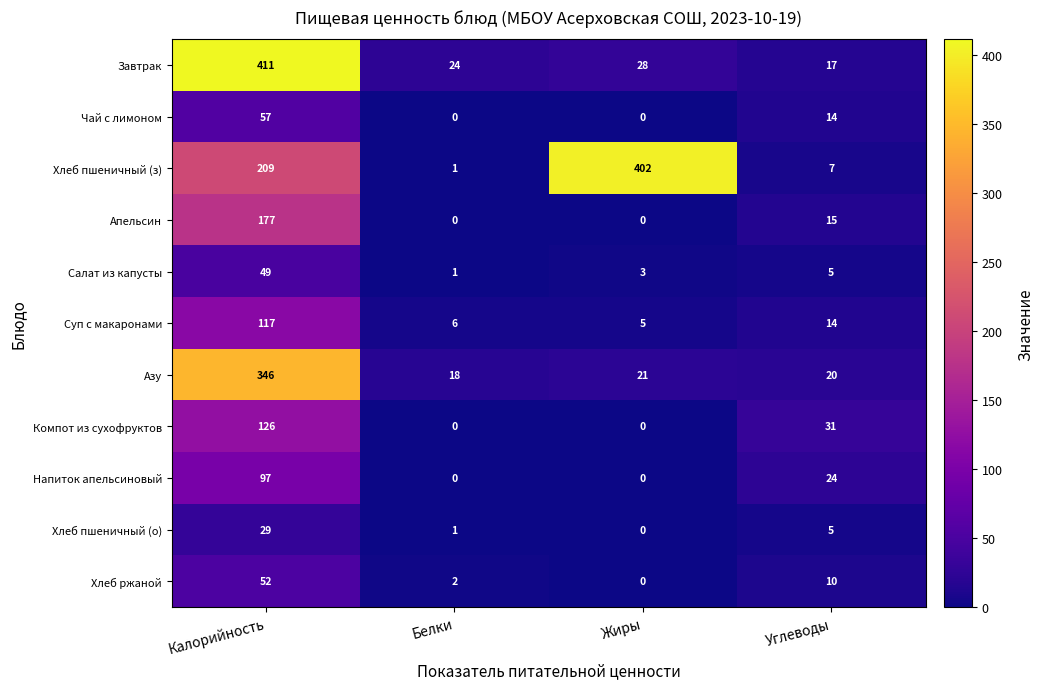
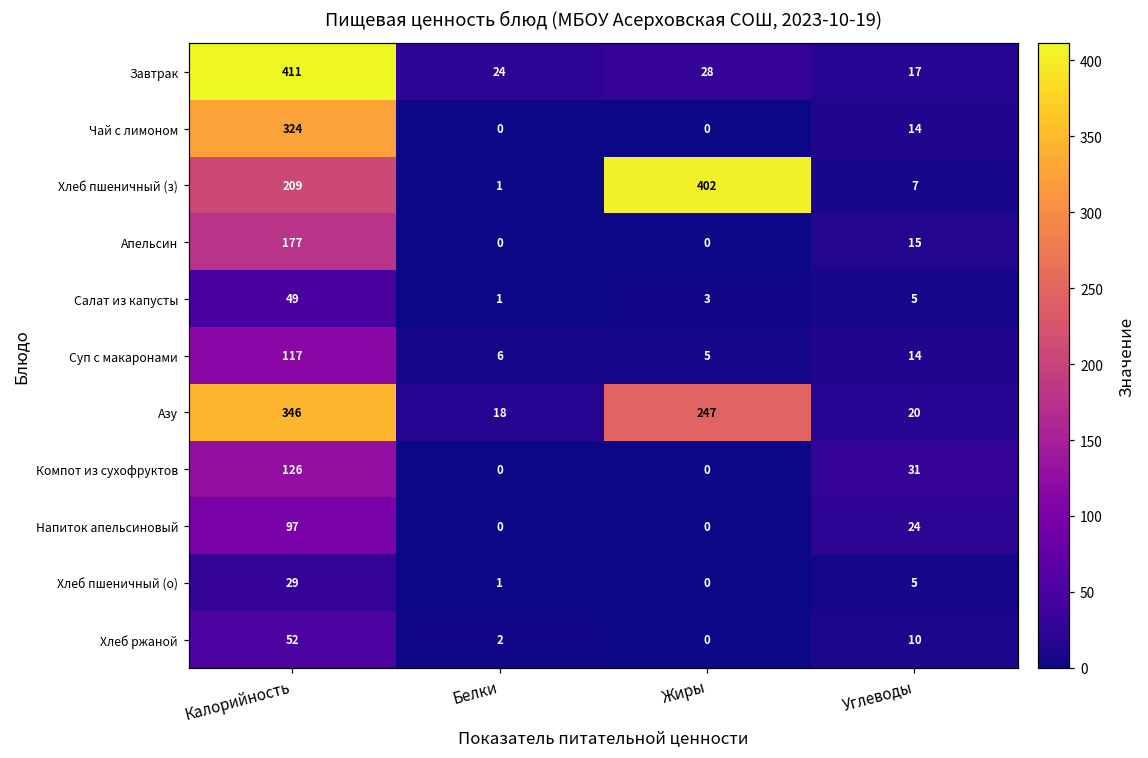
  {
    "Завтрак": {
      "Калорийность": 411,
      "Белки": 24,
      "Жиры": 28,
      "Углеводы": 17
    },
    "Чай с лимоном": {
-     "Калорийность": 57,
+     "Калорийность": 324,
      "Белки": 0,
      "Жиры": 0,
      "Углеводы": 14
    },
    "Хлеб пшеничный (з)": {
      "Калорийность": 209,
      "Белки": 1,
      "Жиры": 402,
      "Углеводы": 7
    },
    "Апельсин": {
      "Калорийность": 177,
      "Белки": 0,
      "Жиры": 0,
      "Углеводы": 15
    },
    "Салат из капусты": {
      "Калорийность": 49,
      "Белки": 1,
      "Жиры": 3,
      "Углеводы": 5
    },
    "Суп с макаронами": {
      "Калорийность": 117,
      "Белки": 6,
      "Жиры": 5,
      "Углеводы": 14
    },
    "Азу": {
      "Калорийность": 346,
      "Белки": 18,
-     "Жиры": 21,
+     "Жиры": 247,
      "Углеводы": 20
    },
    "Компот из сухофруктов": {
      "Калорийность": 126,
      "Белки": 0,
      "Жиры": 0,
      "Углеводы": 31
    },
    "Напиток апельсиновый": {
      "Калорийность": 97,
      "Белки": 0,
      "Жиры": 0,
      "Углеводы": 24
    },
    "Хлеб пшеничный (о)": {
      "Калорийность": 29,
      "Белки": 1,
      "Жиры": 0,
      "Углеводы": 5
    },
    "Хлеб ржаной": {
      "Калорийность": 52,
      "Белки": 2,
      "Жиры": 0,
      "Углеводы": 10
    }
  }
